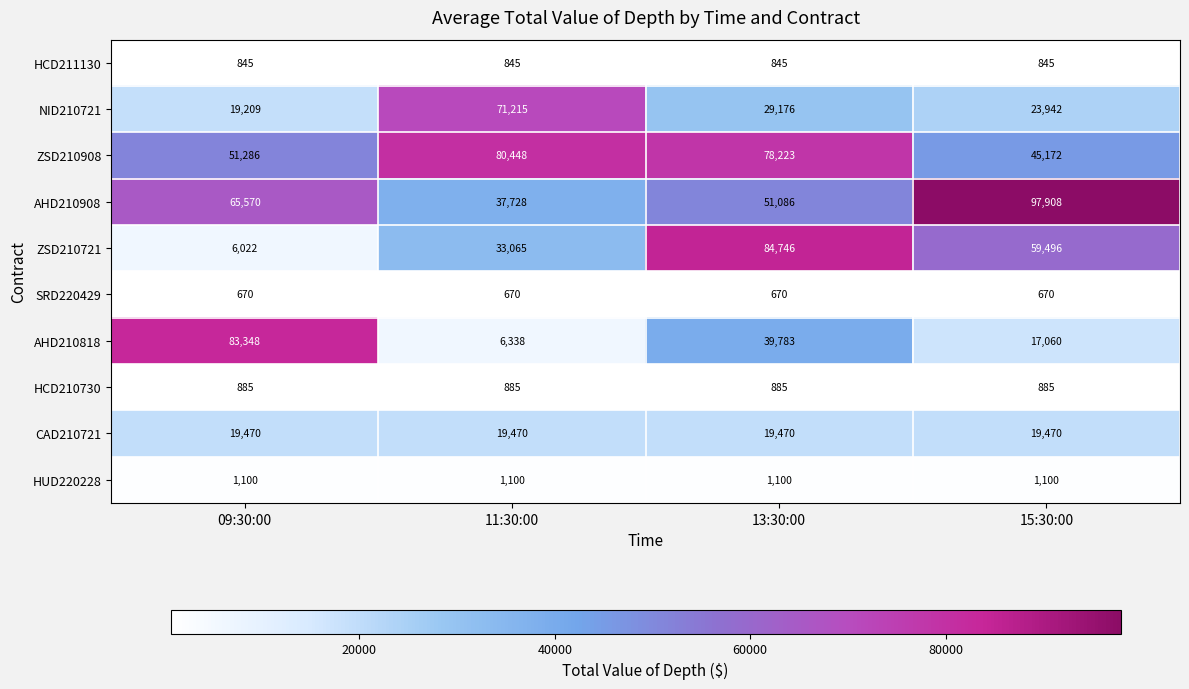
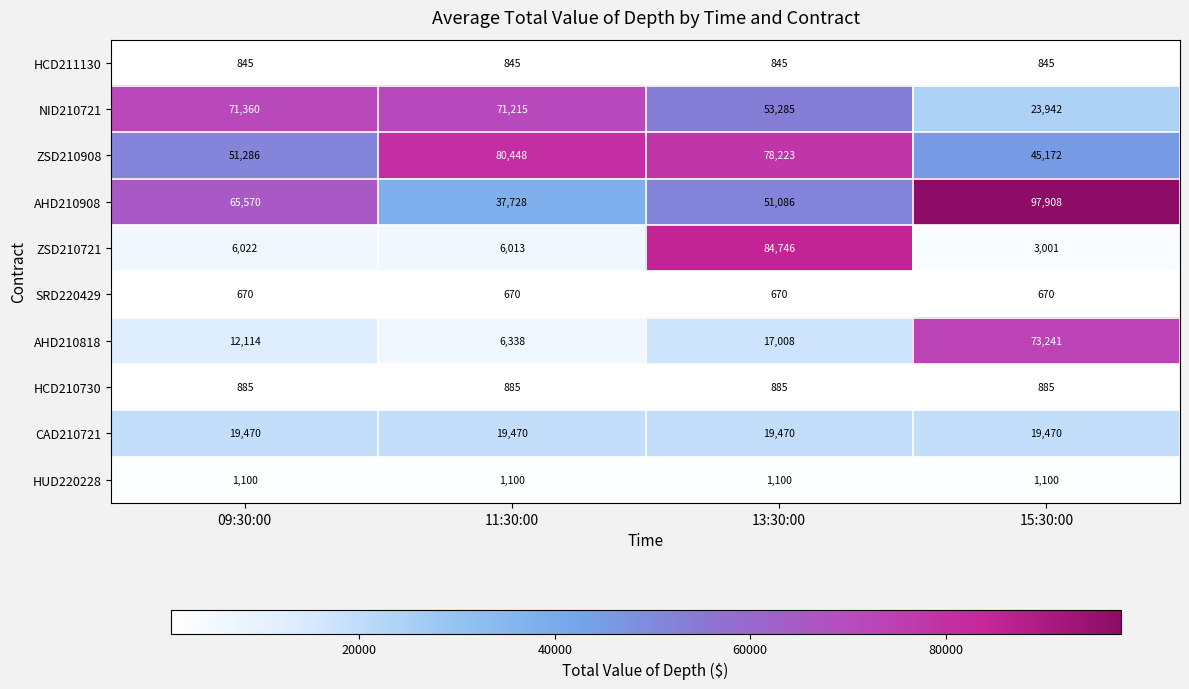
  {
    "HCD211130": {
      "09:30:00": "845",
      "11:30:00": "845",
      "13:30:00": "845",
      "15:30:00": "845"
    },
    "NID210721": {
-     "09:30:00": "19,209",
+     "09:30:00": "71,360",
      "11:30:00": "71,215",
-     "13:30:00": "29,176",
+     "13:30:00": "53,285",
      "15:30:00": "23,942"
    },
    "ZSD210908": {
      "09:30:00": "51,286",
      "11:30:00": "80,448",
      "13:30:00": "78,223",
      "15:30:00": "45,172"
    },
    "AHD210908": {
      "09:30:00": "65,570",
      "11:30:00": "37,728",
      "13:30:00": "51,086",
      "15:30:00": "97,908"
    },
    "ZSD210721": {
      "09:30:00": "6,022",
-     "11:30:00": "33,065",
+     "11:30:00": "6,013",
      "13:30:00": "84,746",
-     "15:30:00": "59,496"
+     "15:30:00": "3,001"
    },
    "SRD220429": {
      "09:30:00": "670",
      "11:30:00": "670",
      "13:30:00": "670",
      "15:30:00": "670"
    },
    "AHD210818": {
-     "09:30:00": "83,348",
+     "09:30:00": "12,114",
      "11:30:00": "6,338",
-     "13:30:00": "39,783",
-     "15:30:00": "17,060"
+     "13:30:00": "17,008",
+     "15:30:00": "73,241"
    },
    "HCD210730": {
      "09:30:00": "885",
      "11:30:00": "885",
      "13:30:00": "885",
      "15:30:00": "885"
    },
    "CAD210721": {
      "09:30:00": "19,470",
      "11:30:00": "19,470",
      "13:30:00": "19,470",
      "15:30:00": "19,470"
    },
    "HUD220228": {
      "09:30:00": "1,100",
      "11:30:00": "1,100",
      "13:30:00": "1,100",
      "15:30:00": "1,100"
    }
  }
